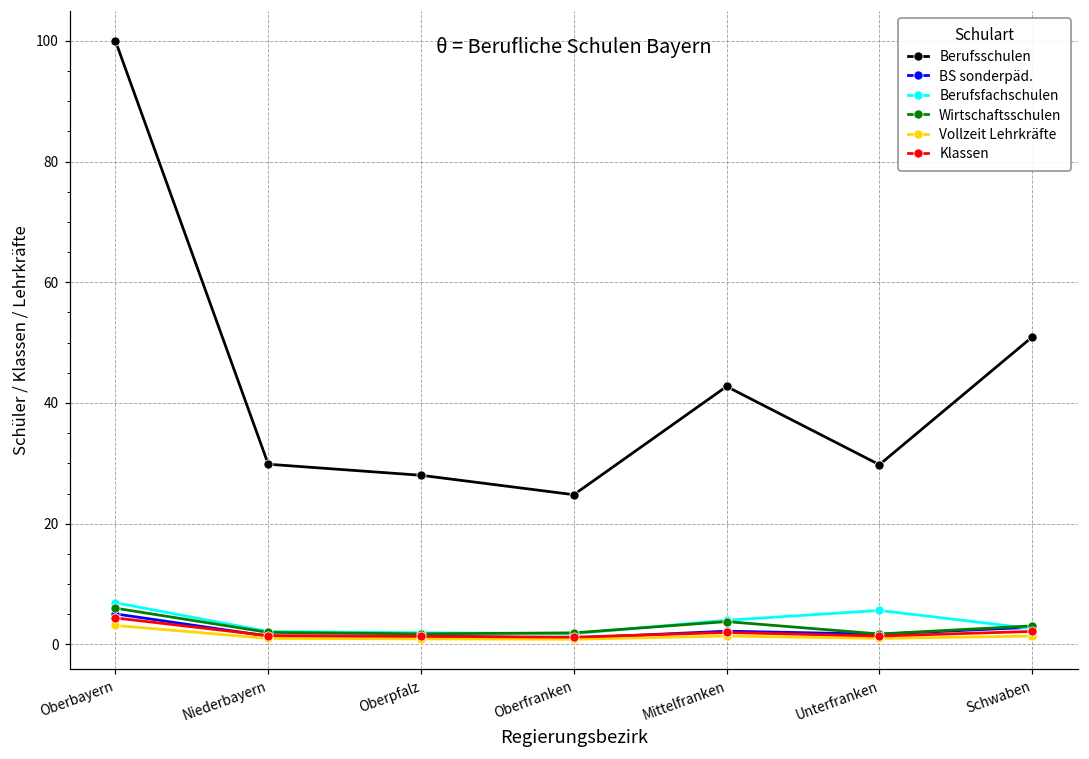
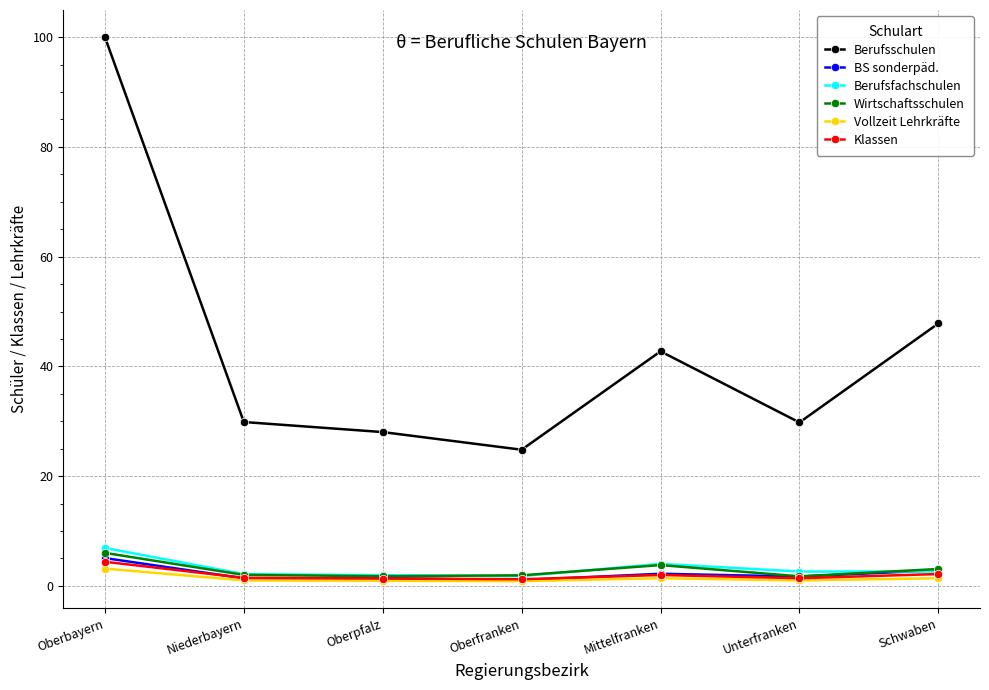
  {
    "Berufsschulen": {
      "Oberbayern": 100,
      "Niederbayern": 30,
      "Oberpfalz": 28,
      "Oberfranken": 25,
      "Mittelfranken": 43,
      "Unterfranken": 30,
-     "Schwaben": 51
+     "Schwaben": 48
    },
    "BS sonderpäd.": {
      "Oberbayern": 5
    },
    "Berufsfachschulen": {
      "Oberbayern": 7,
-     "Unterfranken": 6
+     "Unterfranken": 3
    },
    "Wirtschaftsschulen": {
      "Oberbayern": 6
    },
    "Vollzeit Lehrkräfte": {
      "Oberbayern": 3,
      "Mittelfranken": 1,
      "Schwaben": 1
    },
    "Klassen": {
      "Oberbayern": 4,
      "Schwaben": 2
    }
  }
